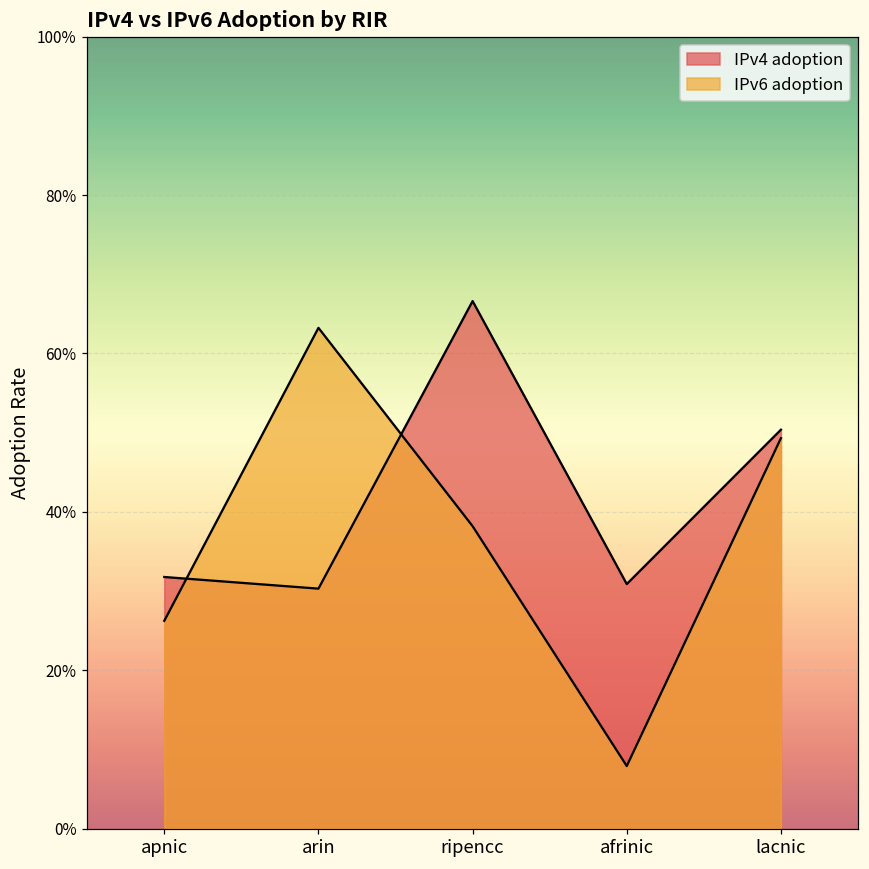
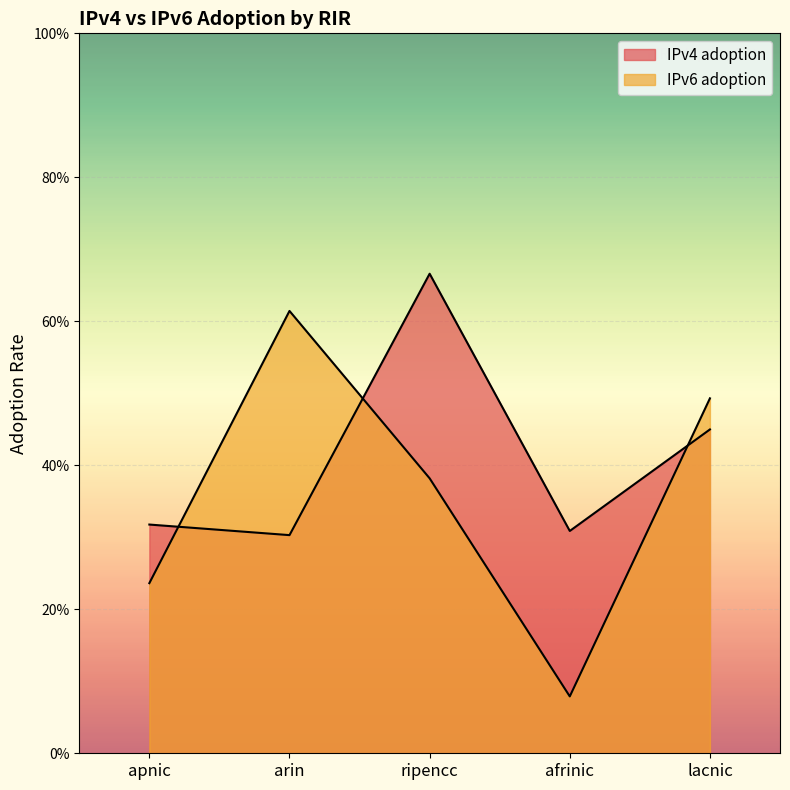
  {
    "IPv4 adoption": {
      "apnic": "32%",
      "arin": "30%",
      "ripencc": "67%",
      "afrinic": "31%",
-     "lacnic": "50%"
+     "lacnic": "45%"
    },
    "IPv6 adoption": {
-     "apnic": "26%",
-     "arin": "63%",
+     "apnic": "24%",
+     "arin": "61%",
      "ripencc": "38%",
      "afrinic": "8%",
      "lacnic": "49%"
    }
  }
